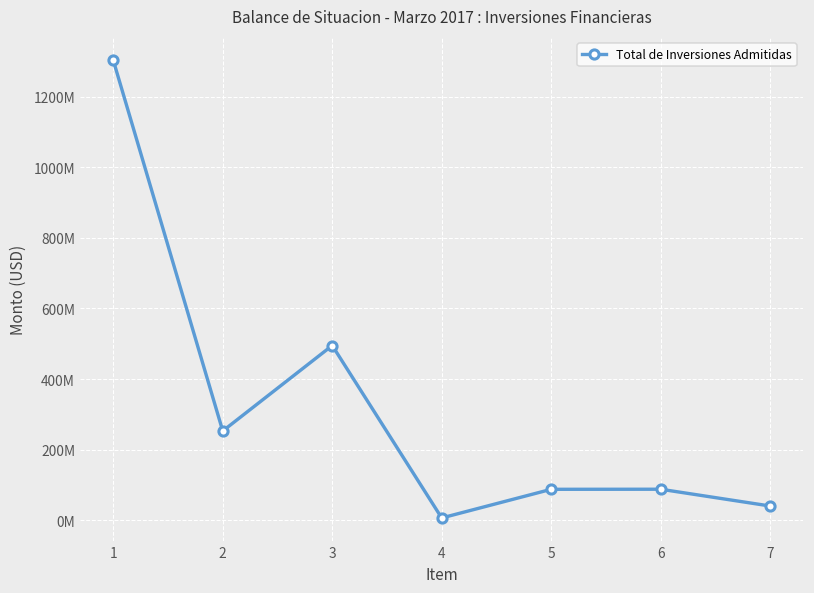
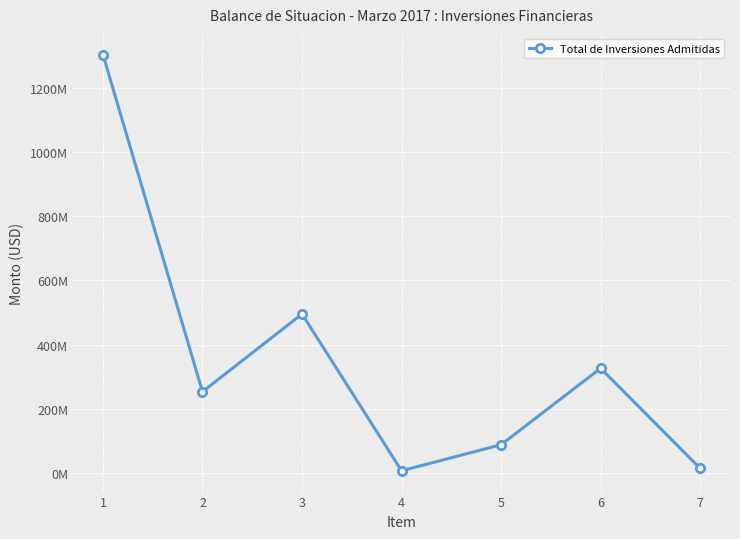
  {
    "1": 1300000000,
    "2": 250000000,
    "3": 500000000,
    "4": 10000000,
    "5": 90000000,
-   "6": 90000000,
-   "7": 40000000
+   "6": 330000000,
+   "7": 10000000
  }
